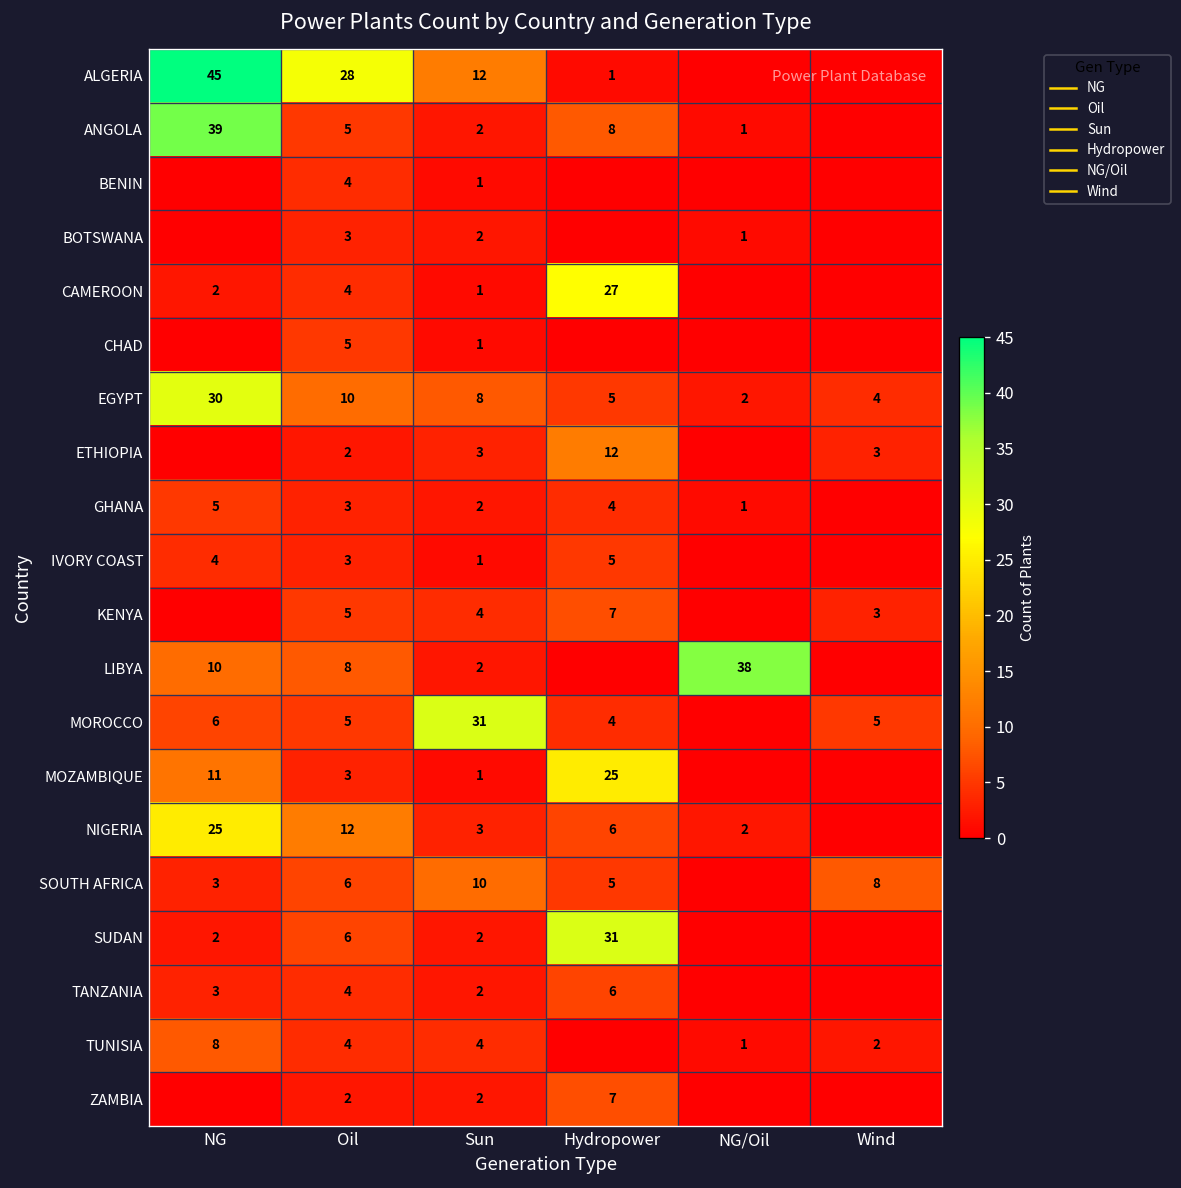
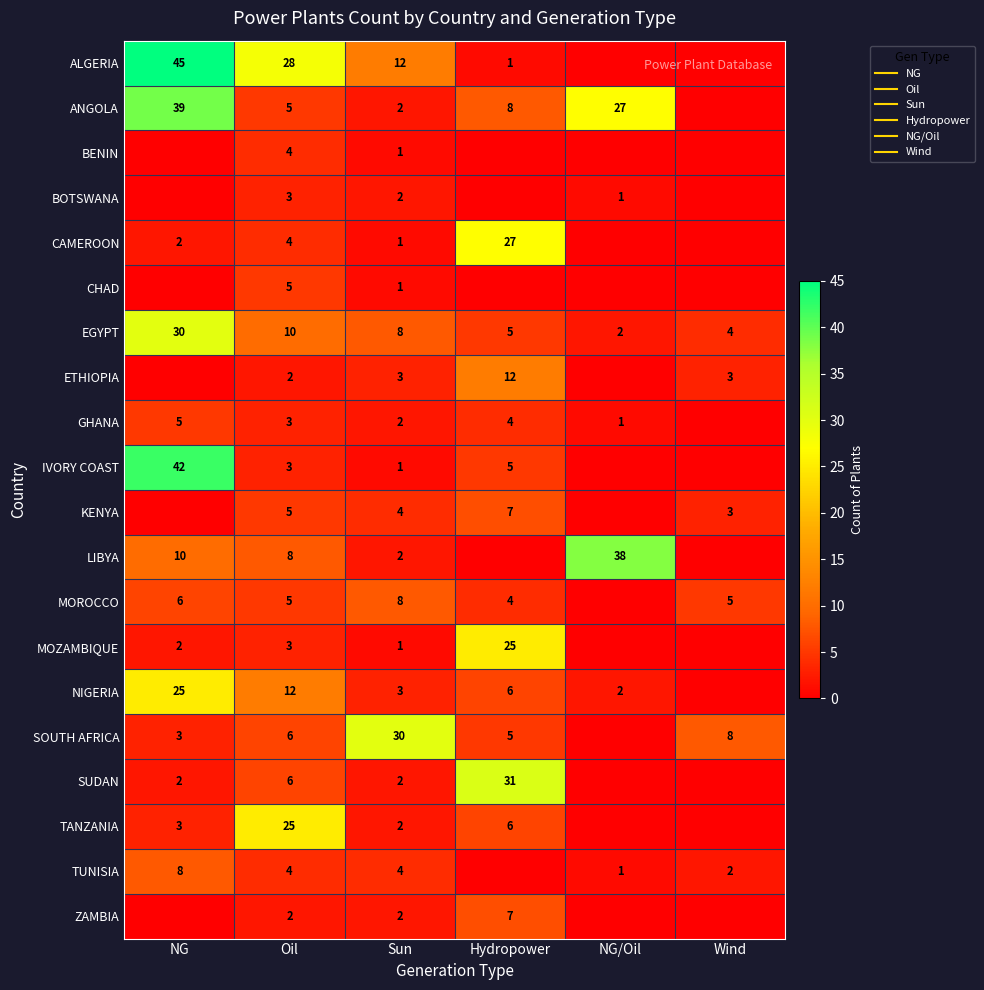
  {
    "ALGERIA": {
      "NG": 45,
      "Oil": 28,
      "Sun": 12,
      "Hydropower": 1
    },
    "ANGOLA": {
      "NG": 39,
      "Oil": 5,
      "Sun": 2,
      "Hydropower": 8,
-     "NG/Oil": 1
+     "NG/Oil": 27
    },
    "BENIN": {
      "Oil": 4,
      "Sun": 1
    },
    "BOTSWANA": {
      "Oil": 3,
      "Sun": 2,
      "NG/Oil": 1
    },
    "CAMEROON": {
      "NG": 2,
      "Oil": 4,
      "Sun": 1,
      "Hydropower": 27
    },
    "CHAD": {
      "Oil": 5,
      "Sun": 1
    },
    "EGYPT": {
      "NG": 30,
      "Oil": 10,
      "Sun": 8,
      "Hydropower": 5,
      "NG/Oil": 2,
      "Wind": 4
    },
    "ETHIOPIA": {
      "Oil": 2,
      "Sun": 3,
      "Hydropower": 12,
      "Wind": 3
    },
    "GHANA": {
      "NG": 5,
      "Oil": 3,
      "Sun": 2,
      "Hydropower": 4,
      "NG/Oil": 1
    },
    "IVORY COAST": {
-     "NG": 4,
+     "NG": 42,
      "Oil": 3,
      "Sun": 1,
      "Hydropower": 5
    },
    "KENYA": {
      "Oil": 5,
      "Sun": 4,
      "Hydropower": 7,
      "Wind": 3
    },
    "LIBYA": {
      "NG": 10,
      "Oil": 8,
      "Sun": 2,
      "NG/Oil": 38
    },
    "MOROCCO": {
      "NG": 6,
      "Oil": 5,
-     "Sun": 31,
+     "Sun": 8,
      "Hydropower": 4,
      "Wind": 5
    },
    "MOZAMBIQUE": {
-     "NG": 11,
+     "NG": 2,
      "Oil": 3,
      "Sun": 1,
      "Hydropower": 25
    },
    "NIGERIA": {
      "NG": 25,
      "Oil": 12,
      "Sun": 3,
      "Hydropower": 6,
      "NG/Oil": 2
    },
    "SOUTH AFRICA": {
      "NG": 3,
      "Oil": 6,
-     "Sun": 10,
+     "Sun": 30,
      "Hydropower": 5,
      "Wind": 8
    },
    "SUDAN": {
      "NG": 2,
      "Oil": 6,
      "Sun": 2,
      "Hydropower": 31
    },
    "TANZANIA": {
      "NG": 3,
-     "Oil": 4,
+     "Oil": 25,
      "Sun": 2,
      "Hydropower": 6
    },
    "TUNISIA": {
      "NG": 8,
      "Oil": 4,
      "Sun": 4,
      "NG/Oil": 1,
      "Wind": 2
    },
    "ZAMBIA": {
      "Oil": 2,
      "Sun": 2,
      "Hydropower": 7
    }
  }
